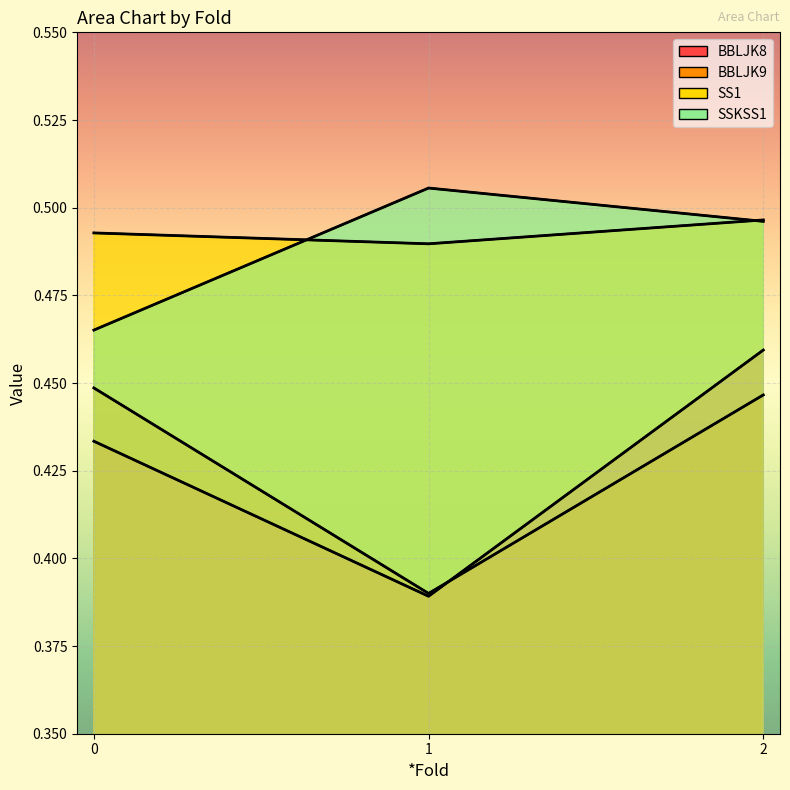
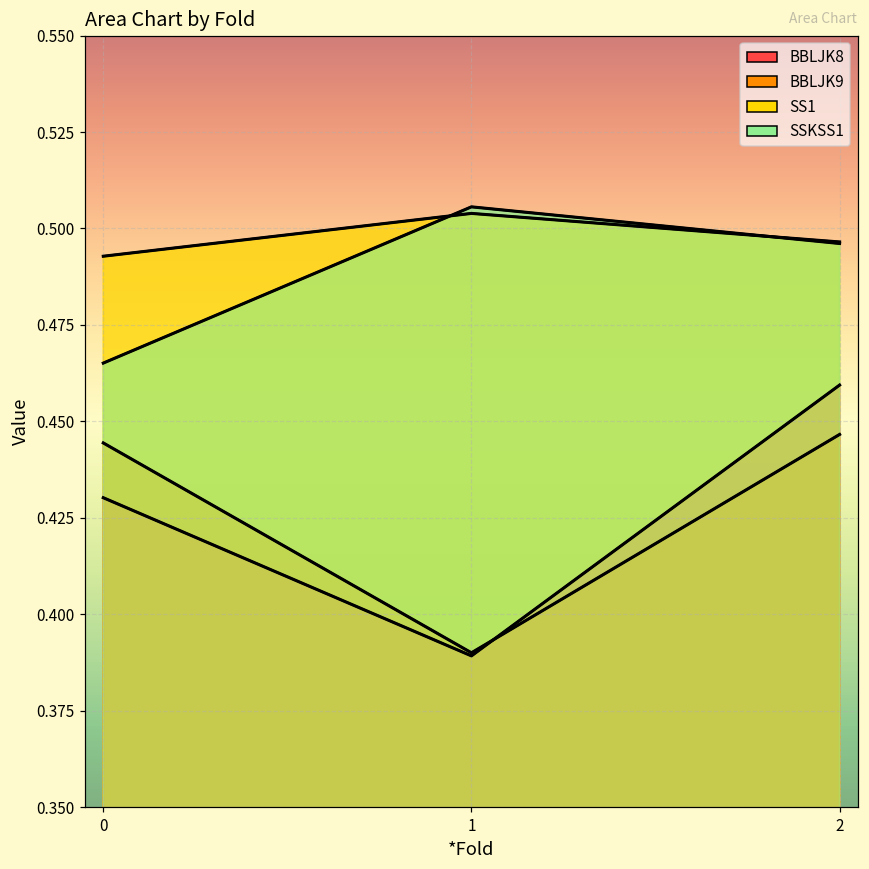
  {
    "BBLJK8": {
-     "0": 0.433,
+     "0": 0.430,
      "1": 0.389,
      "2": 0.459
    },
    "BBLJK9": {
-     "0": 0.449,
+     "0": 0.444,
      "1": 0.390,
      "2": 0.447
    },
    "SS1": {
      "0": 0.493,
-     "1": 0.490
+     "1": 0.504
    },
    "SSKSS1": {
      "0": 0.465,
      "1": 0.506
    }
  }
